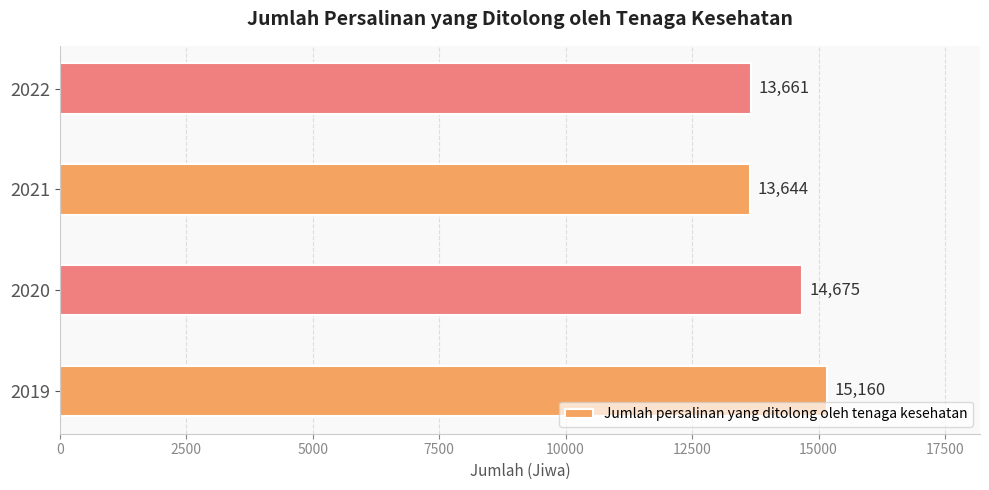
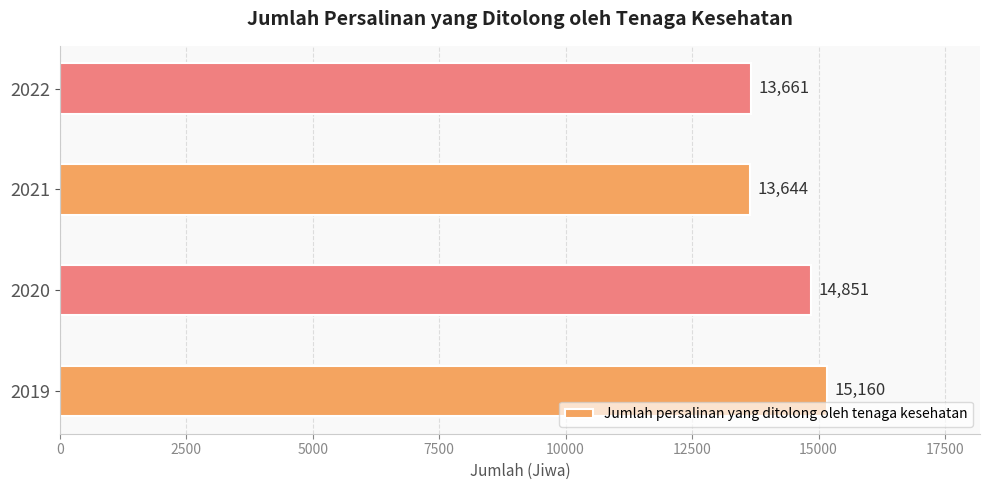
  {
    "2022": "13,661",
    "2021": "13,644",
-   "2020": "14,675",
+   "2020": "14,851",
    "2019": "15,160"
  }
